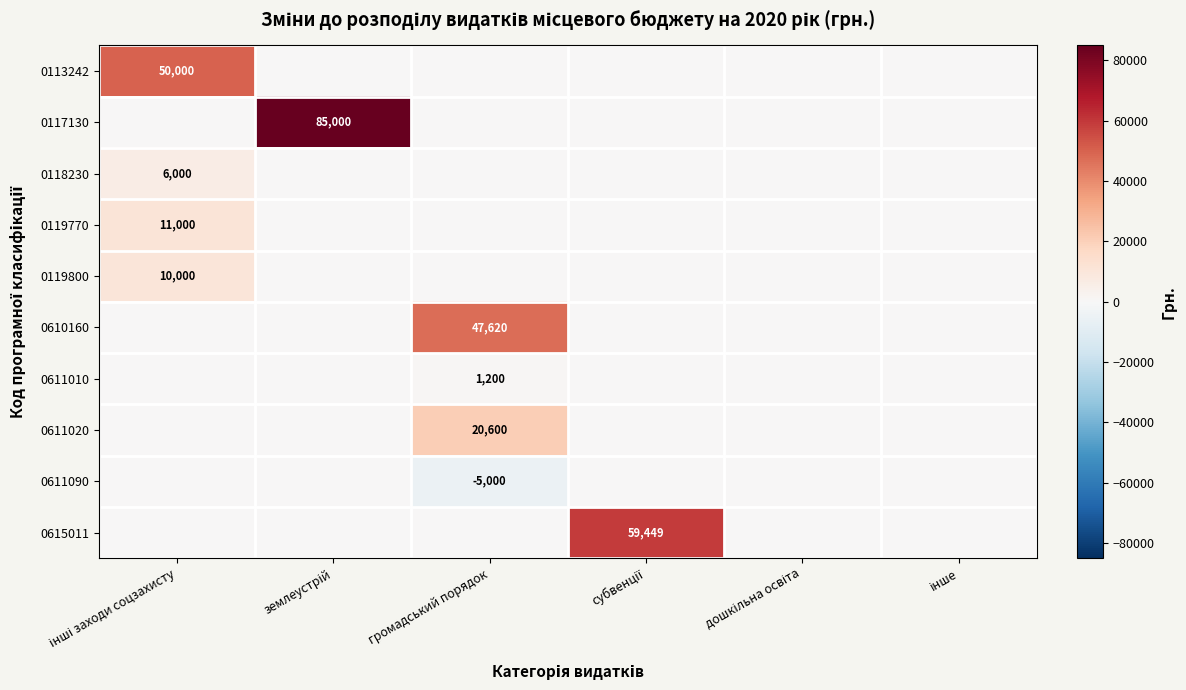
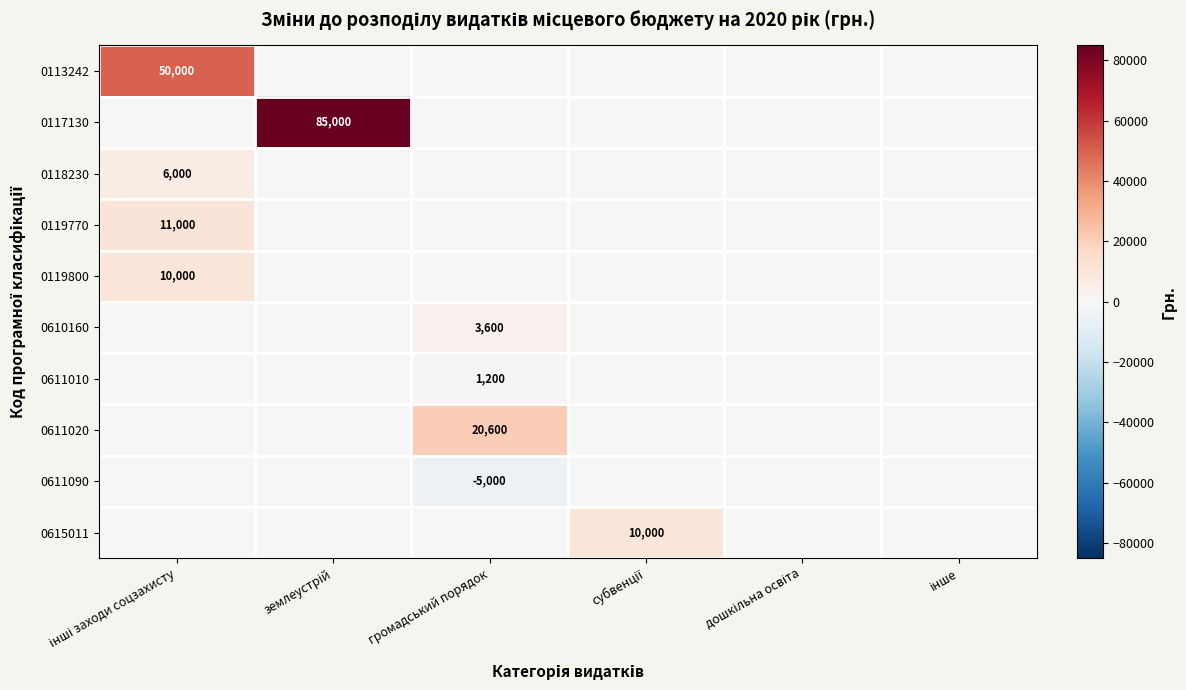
  {
    "0113242": {
      "інші заходи соцзахисту": "50,000"
    },
    "0117130": {
      "землеустрій": "85,000"
    },
    "0118230": {
      "інші заходи соцзахисту": "6,000"
    },
    "0119770": {
      "інші заходи соцзахисту": "11,000"
    },
    "0119800": {
      "інші заходи соцзахисту": "10,000"
    },
    "0610160": {
-     "громадський порядок": "47,620"
+     "громадський порядок": "3,600"
    },
    "0611010": {
      "громадський порядок": "1,200"
    },
    "0611020": {
      "громадський порядок": "20,600"
    },
    "0611090": {
      "громадський порядок": "-5,000"
    },
    "0615011": {
-     "субвенції": "59,449"
+     "субвенції": "10,000"
    }
  }
